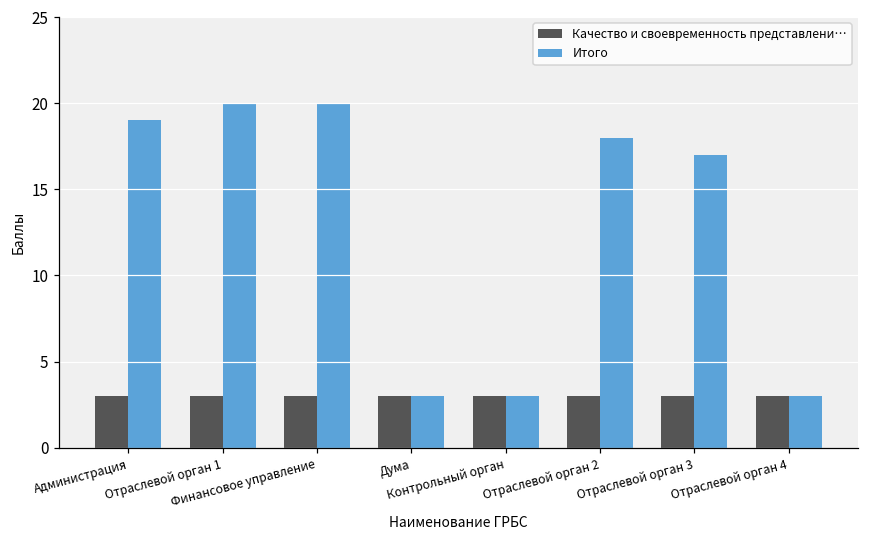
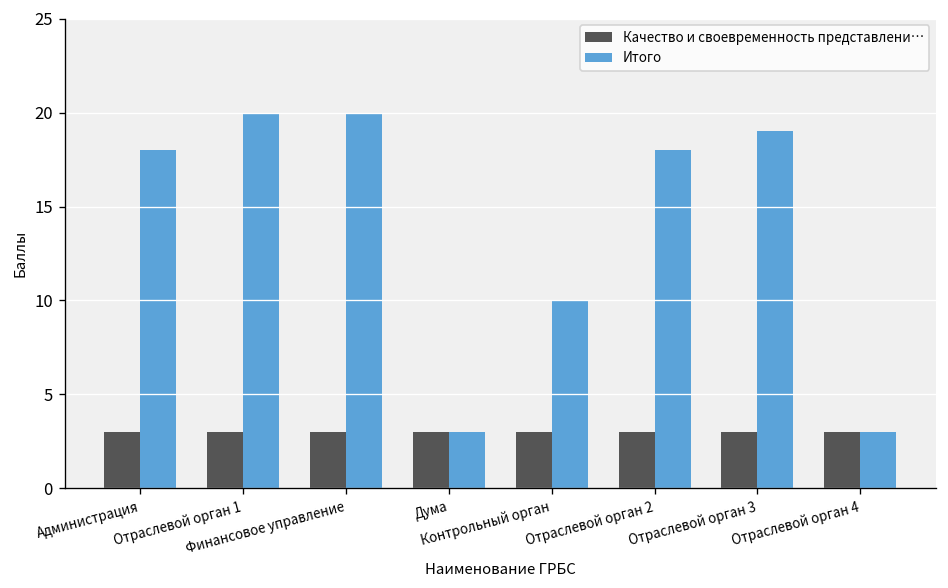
  {
    "Качество и своевременность представлени…": {
      "Администрация": 3,
      "Отраслевой орган 1": 3,
      "Финансовое управление": 3,
      "Дума": 3,
      "Контрольный орган": 3,
      "Отраслевой орган 2": 3,
      "Отраслевой орган 3": 3,
      "Отраслевой орган 4": 3
    },
    "Итого": {
-     "Администрация": 19,
+     "Администрация": 18,
      "Отраслевой орган 1": 20,
      "Финансовое управление": 20,
      "Дума": 3,
-     "Контрольный орган": 3,
+     "Контрольный орган": 10,
      "Отраслевой орган 2": 18,
-     "Отраслевой орган 3": 17,
+     "Отраслевой орган 3": 19,
      "Отраслевой орган 4": 3
    }
  }
